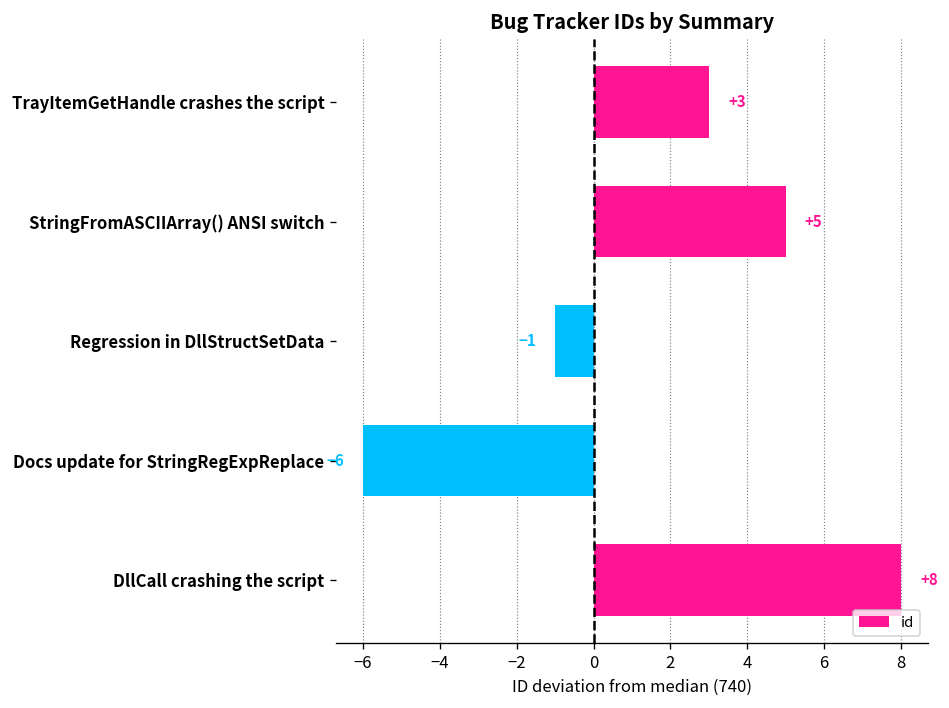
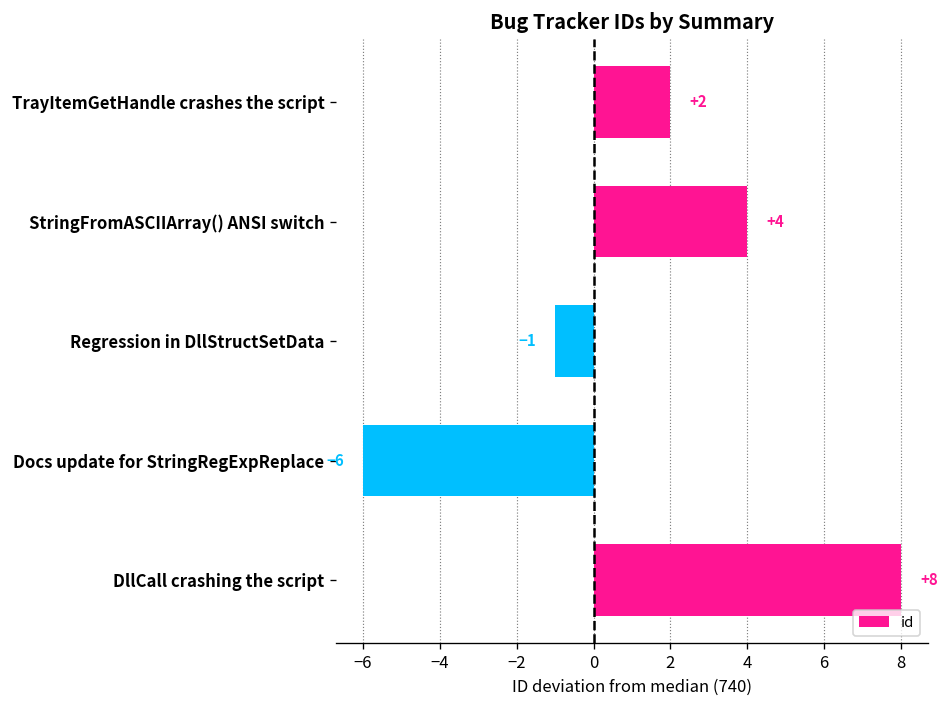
  {
-   "TrayItemGetHandle crashes the script": "+3",
-   "StringFromASCIIArray() ANSI switch": "+5",
+   "TrayItemGetHandle crashes the script": "+2",
+   "StringFromASCIIArray() ANSI switch": "+4",
    "Regression in DllStructSetData": "-1",
    "Docs update for StringRegExpReplace": "-6",
    "DllCall crashing the script": "+8"
  }
